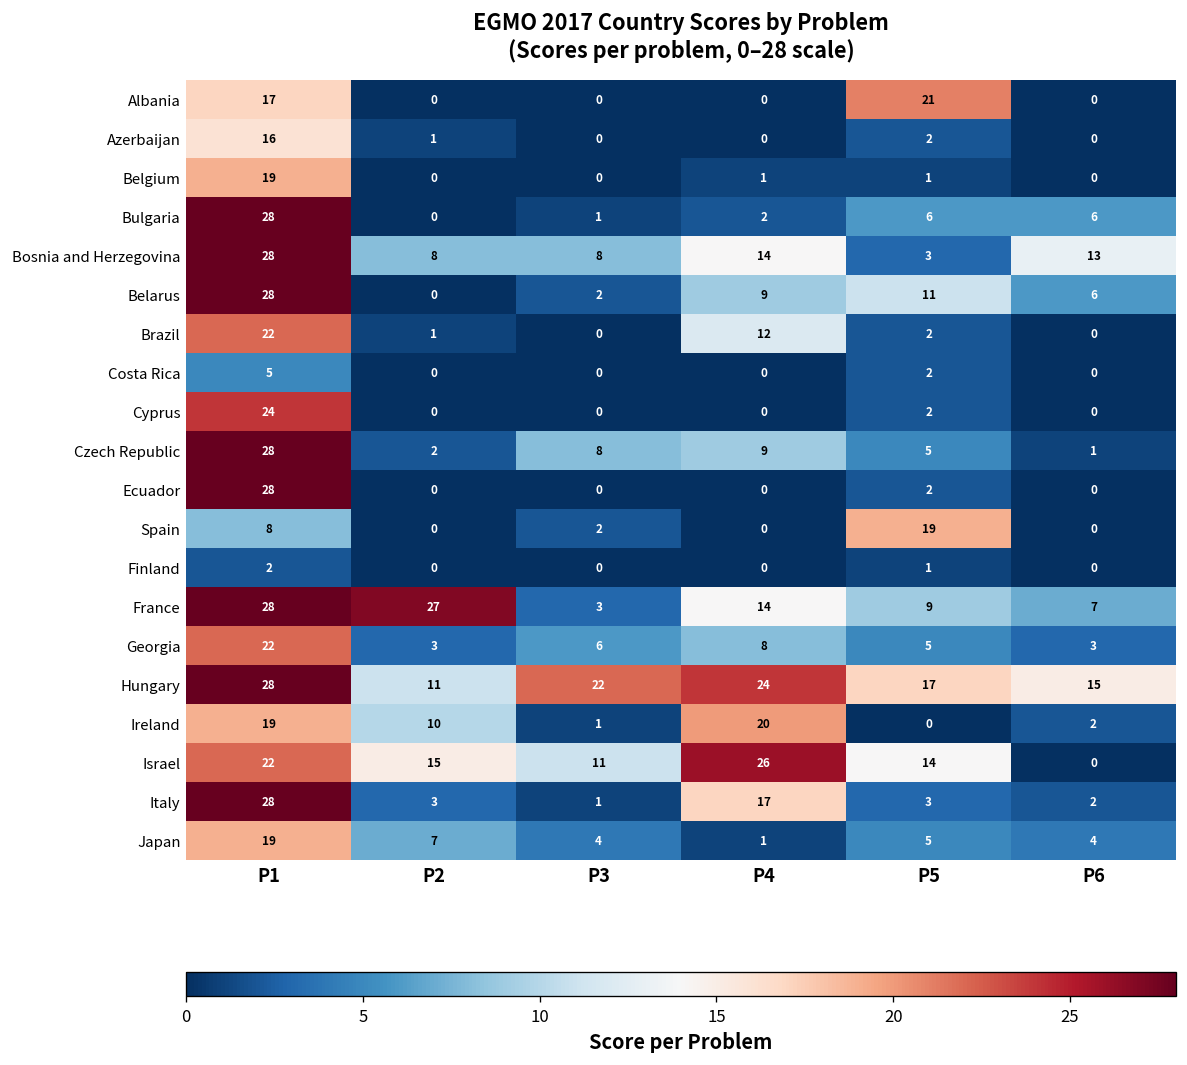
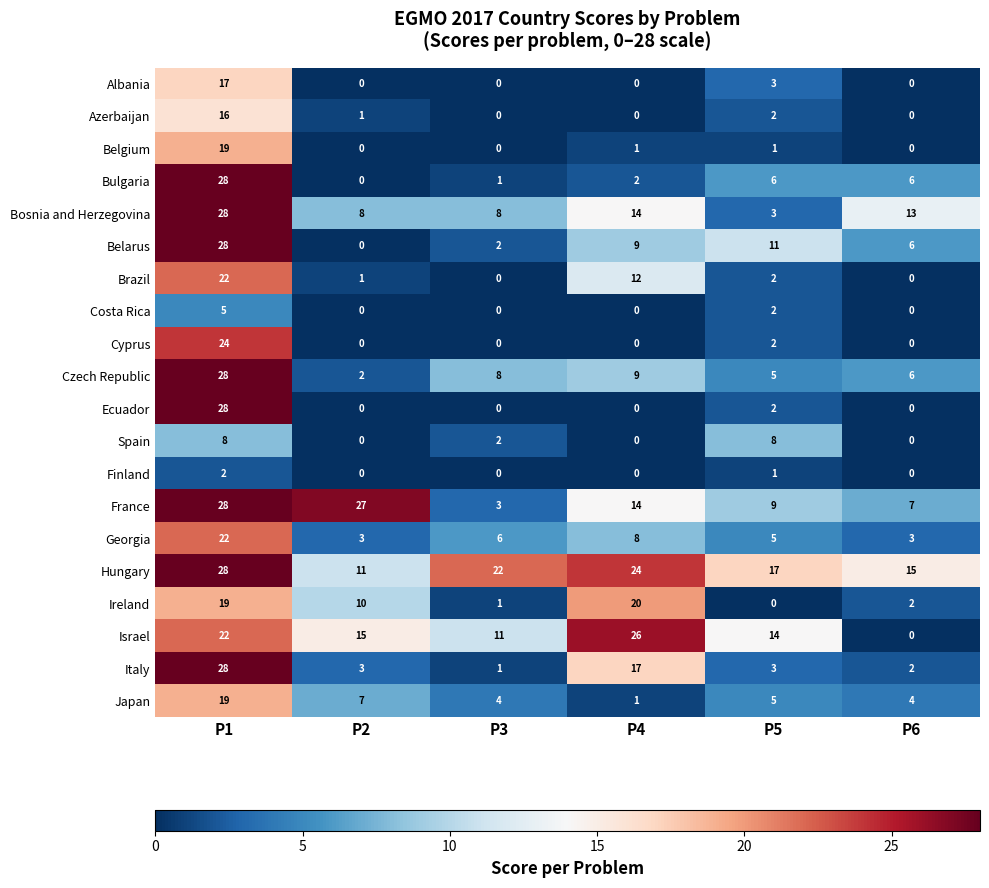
  {
    "Albania": {
      "P1": 17,
      "P2": 0,
      "P3": 0,
      "P4": 0,
-     "P5": 21,
+     "P5": 3,
      "P6": 0
    },
    "Azerbaijan": {
      "P1": 16,
      "P2": 1,
      "P3": 0,
      "P4": 0,
      "P5": 2,
      "P6": 0
    },
    "Belgium": {
      "P1": 19,
      "P2": 0,
      "P3": 0,
      "P4": 1,
      "P5": 1,
      "P6": 0
    },
    "Bulgaria": {
      "P1": 28,
      "P2": 0,
      "P3": 1,
      "P4": 2,
      "P5": 6,
      "P6": 6
    },
    "Bosnia and Herzegovina": {
      "P1": 28,
      "P2": 8,
      "P3": 8,
      "P4": 14,
      "P5": 3,
      "P6": 13
    },
    "Belarus": {
      "P1": 28,
      "P2": 0,
      "P3": 2,
      "P4": 9,
      "P5": 11,
      "P6": 6
    },
    "Brazil": {
      "P1": 22,
      "P2": 1,
      "P3": 0,
      "P4": 12,
      "P5": 2,
      "P6": 0
    },
    "Costa Rica": {
      "P1": 5,
      "P2": 0,
      "P3": 0,
      "P4": 0,
      "P5": 2,
      "P6": 0
    },
    "Cyprus": {
      "P1": 24,
      "P2": 0,
      "P3": 0,
      "P4": 0,
      "P5": 2,
      "P6": 0
    },
    "Czech Republic": {
      "P1": 28,
      "P2": 2,
      "P3": 8,
      "P4": 9,
      "P5": 5,
-     "P6": 1
+     "P6": 6
    },
    "Ecuador": {
      "P1": 28,
      "P2": 0,
      "P3": 0,
      "P4": 0,
      "P5": 2,
      "P6": 0
    },
    "Spain": {
      "P1": 8,
      "P2": 0,
      "P3": 2,
      "P4": 0,
-     "P5": 19,
+     "P5": 8,
      "P6": 0
    },
    "Finland": {
      "P1": 2,
      "P2": 0,
      "P3": 0,
      "P4": 0,
      "P5": 1,
      "P6": 0
    },
    "France": {
      "P1": 28,
      "P2": 27,
      "P3": 3,
      "P4": 14,
      "P5": 9,
      "P6": 7
    },
    "Georgia": {
      "P1": 22,
      "P2": 3,
      "P3": 6,
      "P4": 8,
      "P5": 5,
      "P6": 3
    },
    "Hungary": {
      "P1": 28,
      "P2": 11,
      "P3": 22,
      "P4": 24,
      "P5": 17,
      "P6": 15
    },
    "Ireland": {
      "P1": 19,
      "P2": 10,
      "P3": 1,
      "P4": 20,
      "P5": 0,
      "P6": 2
    },
    "Israel": {
      "P1": 22,
      "P2": 15,
      "P3": 11,
      "P4": 26,
      "P5": 14,
      "P6": 0
    },
    "Italy": {
      "P1": 28,
      "P2": 3,
      "P3": 1,
      "P4": 17,
      "P5": 3,
      "P6": 2
    },
    "Japan": {
      "P1": 19,
      "P2": 7,
      "P3": 4,
      "P4": 1,
      "P5": 5,
      "P6": 4
    }
  }
